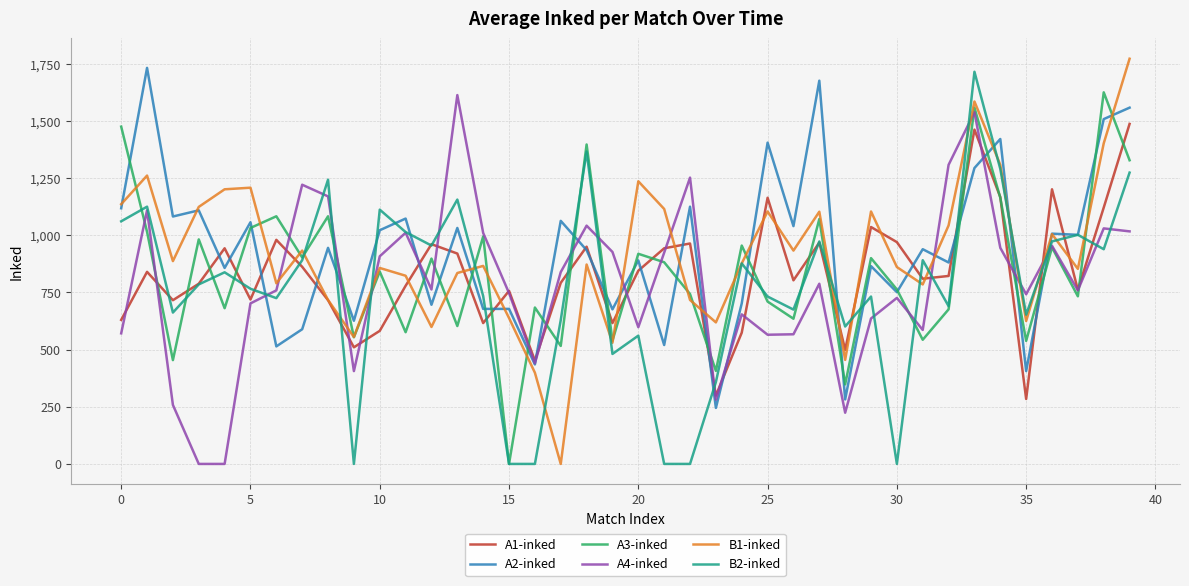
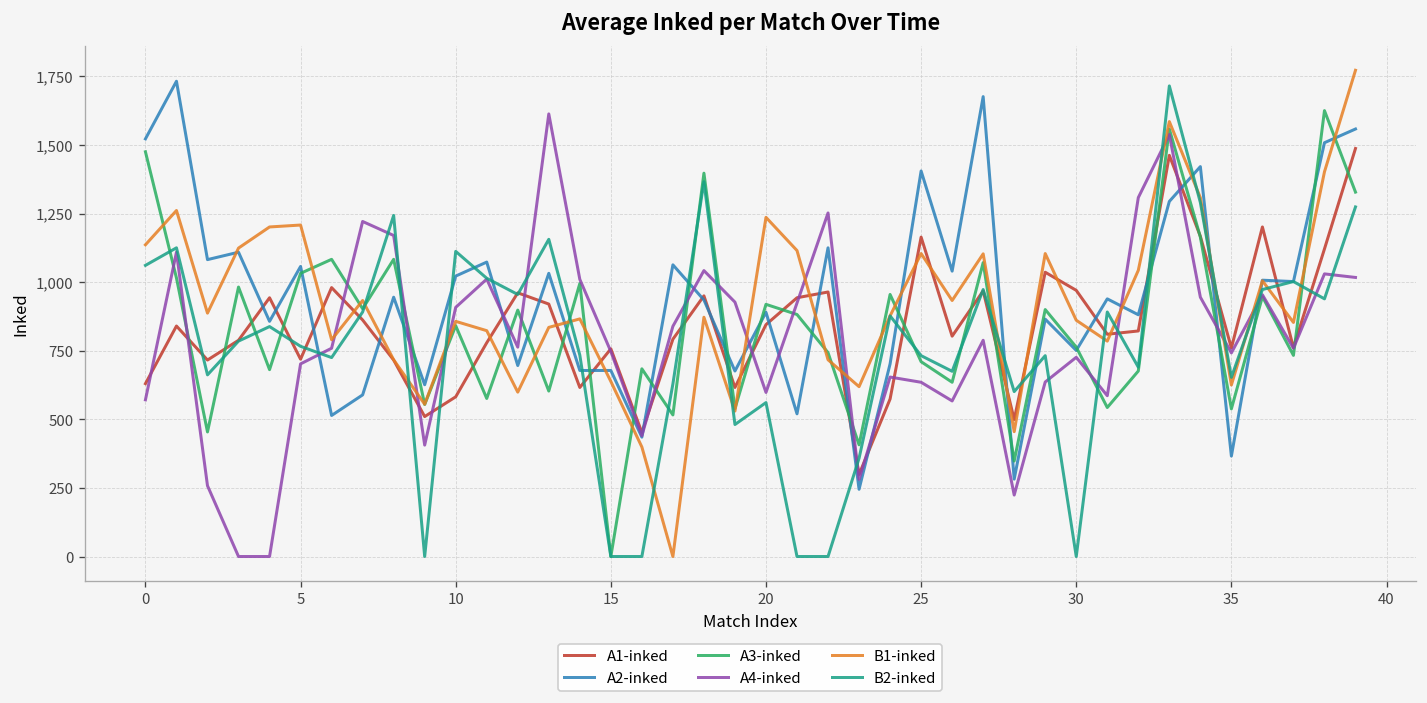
  {
    "A1-inked": {
      "0": "630",
      "5": "720",
      "10": "580",
      "20": "850",
      "25": "1,160",
      "30": "970",
-     "35": "280"
+     "35": "760"
    },
    "A2-inked": {
-     "0": "1,120",
+     "0": "1,520",
      "5": "1,060",
      "10": "1,020",
      "15": "680",
      "20": "890",
      "25": "1,410",
      "30": "750",
-     "35": "410"
+     "35": "370"
    },
    "A4-inked": {
      "0": "570",
      "5": "700",
      "10": "910",
      "20": "600",
-     "25": "570",
+     "25": "640",
      "30": "730",
      "35": "740"
    },
    "B1-inked": {
      "0": "1,140",
      "5": "1,210",
      "10": "860",
      "15": "640",
      "20": "1,240",
      "25": "1,100",
      "30": "860",
      "35": "630"
    }
  }
